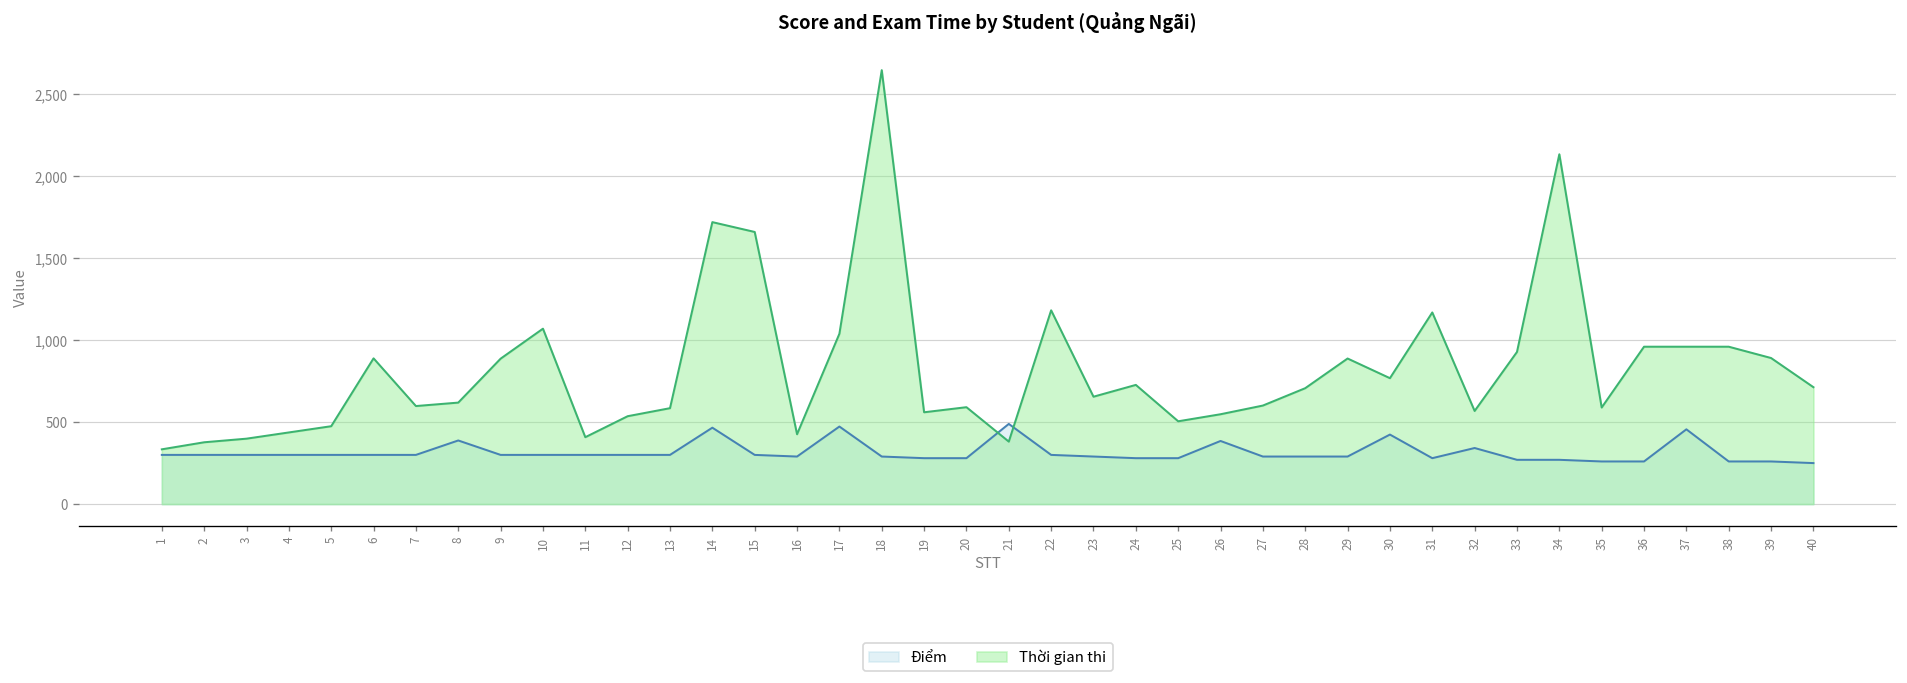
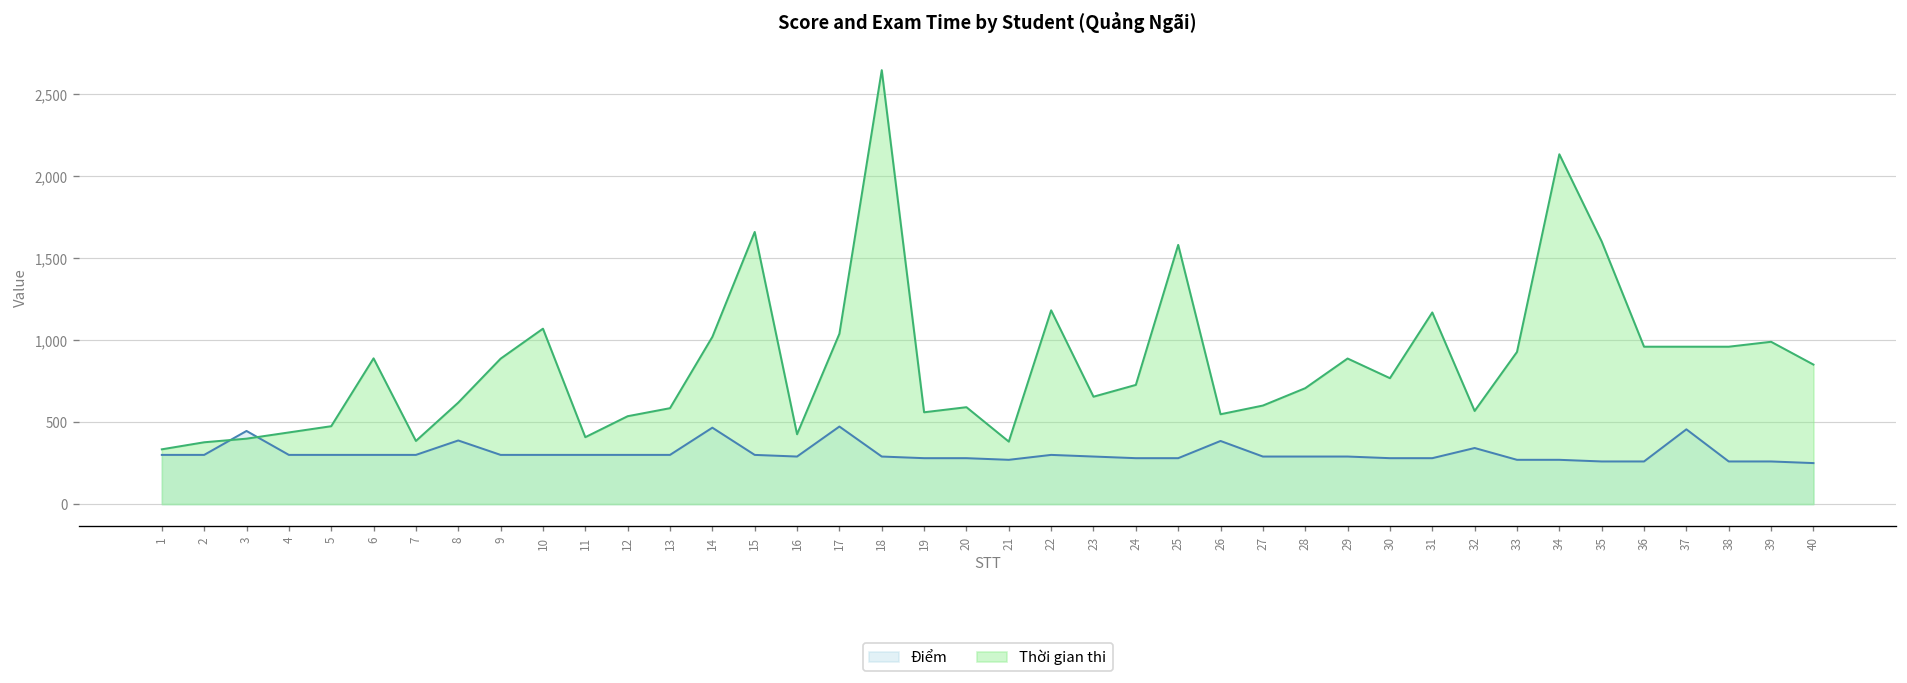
  {
    "Điểm": {
      "1": "300",
      "2": "300",
-     "3": "300",
+     "3": "450",
      "4": "300",
      "5": "300",
      "6": "300",
      "7": "300",
      "8": "390",
      "9": "300",
      "10": "300",
      "11": "300",
      "12": "300",
      "13": "300",
      "14": "470",
      "15": "300",
      "16": "290",
      "17": "470",
      "18": "290",
      "19": "280",
      "20": "280",
-     "21": "490",
+     "21": "270",
      "22": "300",
      "23": "290",
      "24": "280",
      "25": "280",
      "26": "390",
      "27": "290",
      "28": "290",
      "29": "290",
-     "30": "420",
+     "30": "280",
      "31": "280",
      "32": "340",
      "33": "270",
      "34": "270",
      "35": "260",
      "36": "260",
      "37": "460",
      "38": "260",
      "39": "260",
      "40": "250"
    },
    "Thời gian thi": {
      "1": "330",
      "2": "380",
      "3": "400",
      "4": "440",
      "5": "480",
      "6": "890",
-     "7": "600",
+     "7": "390",
      "8": "620",
      "9": "890",
      "10": "1,070",
      "11": "410",
      "12": "540",
      "13": "590",
-     "14": "1,720",
+     "14": "1,020",
      "15": "1,660",
      "16": "430",
      "17": "1,040",
      "18": "2,650",
      "19": "560",
      "20": "590",
      "21": "380",
      "22": "1,180",
      "23": "660",
      "24": "730",
-     "25": "510",
+     "25": "1,580",
      "26": "550",
      "27": "600",
      "28": "710",
      "29": "890",
      "30": "770",
      "31": "1,170",
      "32": "570",
      "33": "930",
      "34": "2,130",
-     "35": "590",
+     "35": "1,600",
      "36": "960",
      "37": "960",
      "38": "960",
-     "39": "890",
-     "40": "710"
+     "39": "990",
+     "40": "850"
    }
  }
